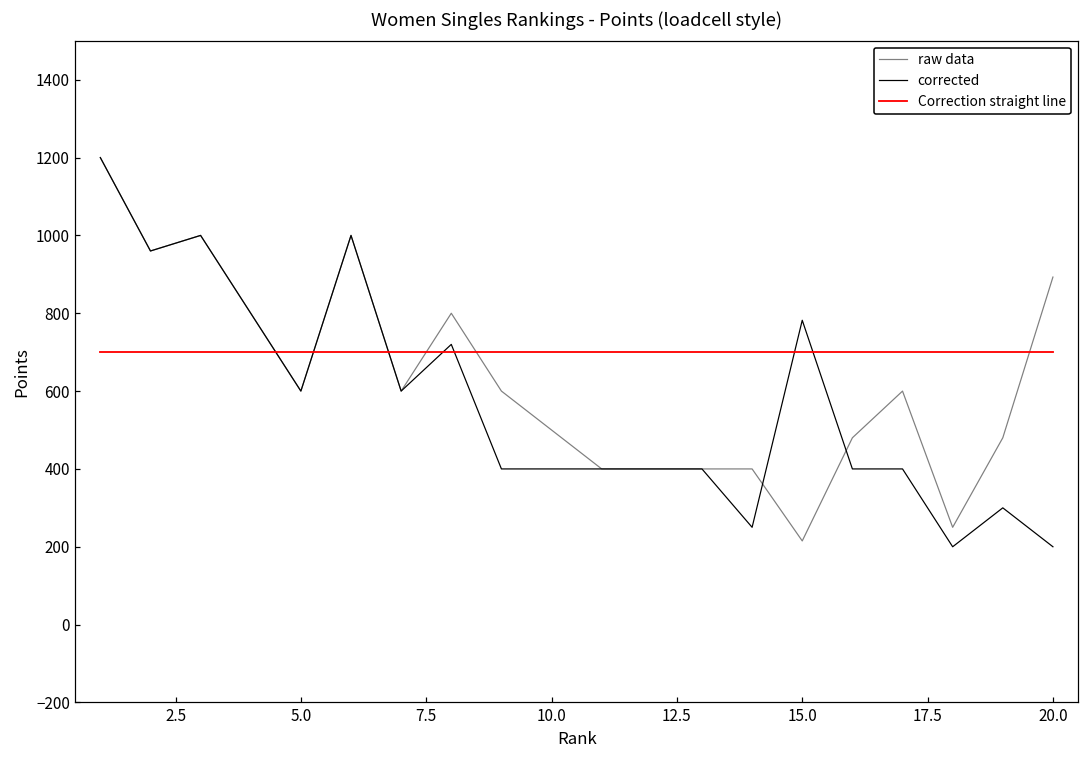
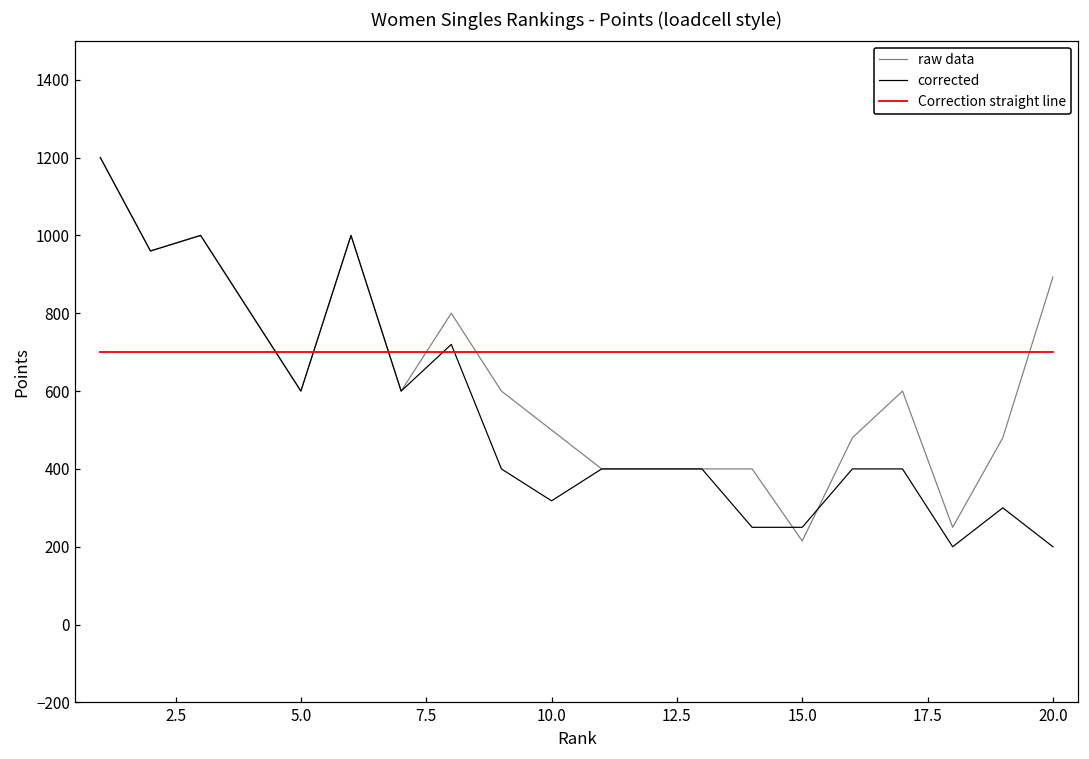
  {
    "raw data": {
      "10.0": 500,
      "15.0": 220,
      "20.0": 890
    },
    "corrected": {
-     "10.0": 400,
-     "15.0": 780,
+     "10.0": 320,
+     "15.0": 250,
      "20.0": 200
    },
    "Correction straight line": {
      "5.0": 700,
      "10.0": 700,
      "15.0": 700,
      "20.0": 700
    }
  }
